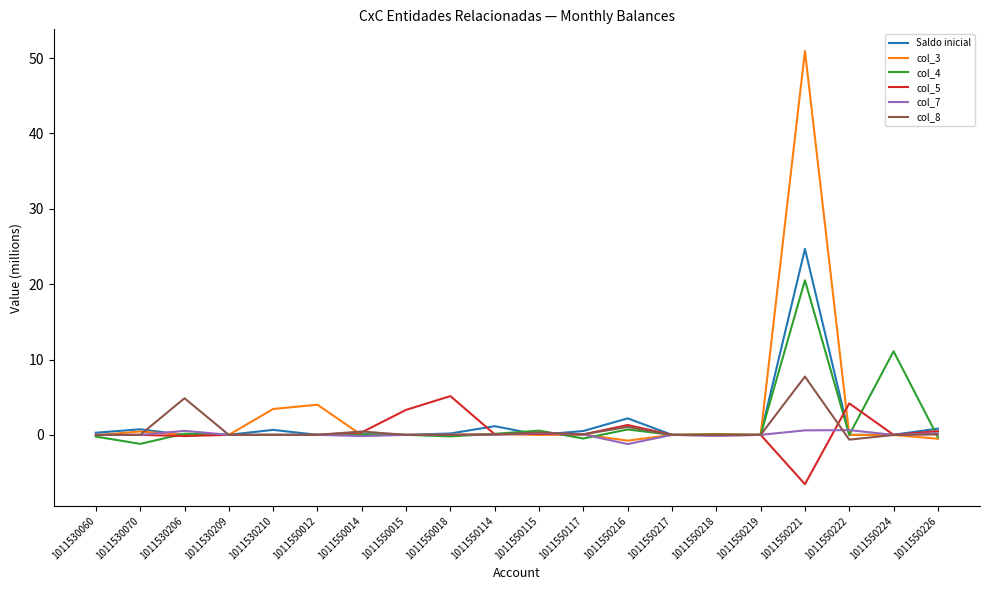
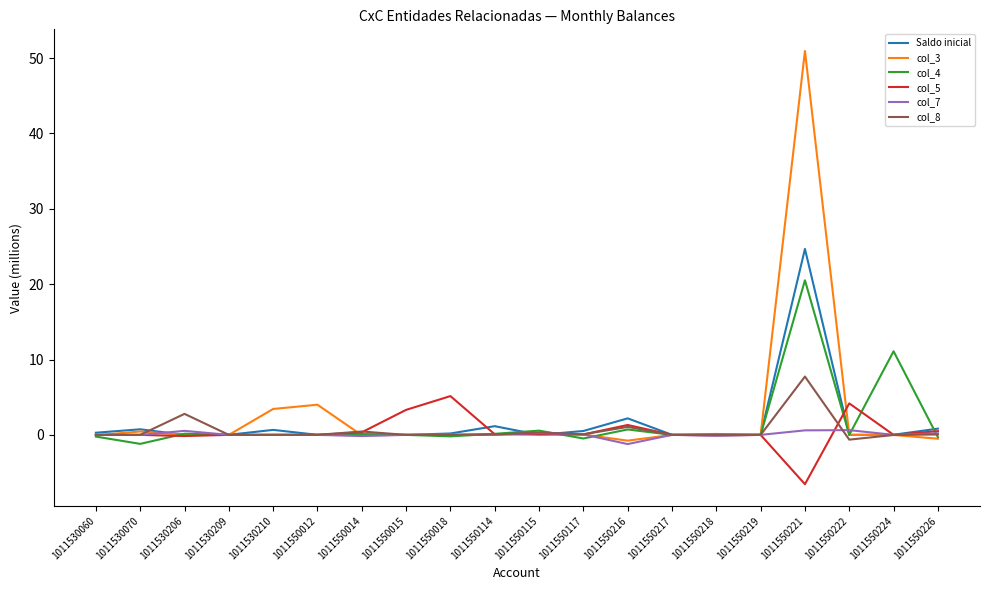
  {
    "Saldo inicial": {
      "1011530210": 1,
      "1011550114": 1,
      "1011550117": 1,
      "1011550216": 2,
      "1011550221": 25
    },
    "col_3": {
      "1011530210": 3,
      "1011550012": 4,
      "1011550216": -1,
      "1011550221": 51
    },
    "col_4": {
      "1011530070": -1,
      "1011550117": 0,
      "1011550216": 1,
      "1011550221": 21,
      "1011550224": 11
    },
    "col_5": {
      "1011550015": 3,
      "1011550018": 5,
      "1011550221": -7,
      "1011550222": 4
    },
    "col_7": {
      "1011530206": 1,
      "1011550216": -1,
      "1011550221": 1,
      "1011550222": 1
    },
    "col_8": {
-     "1011530206": 5,
+     "1011530206": 3,
      "1011550221": 8,
      "1011550222": -1
    }
  }
